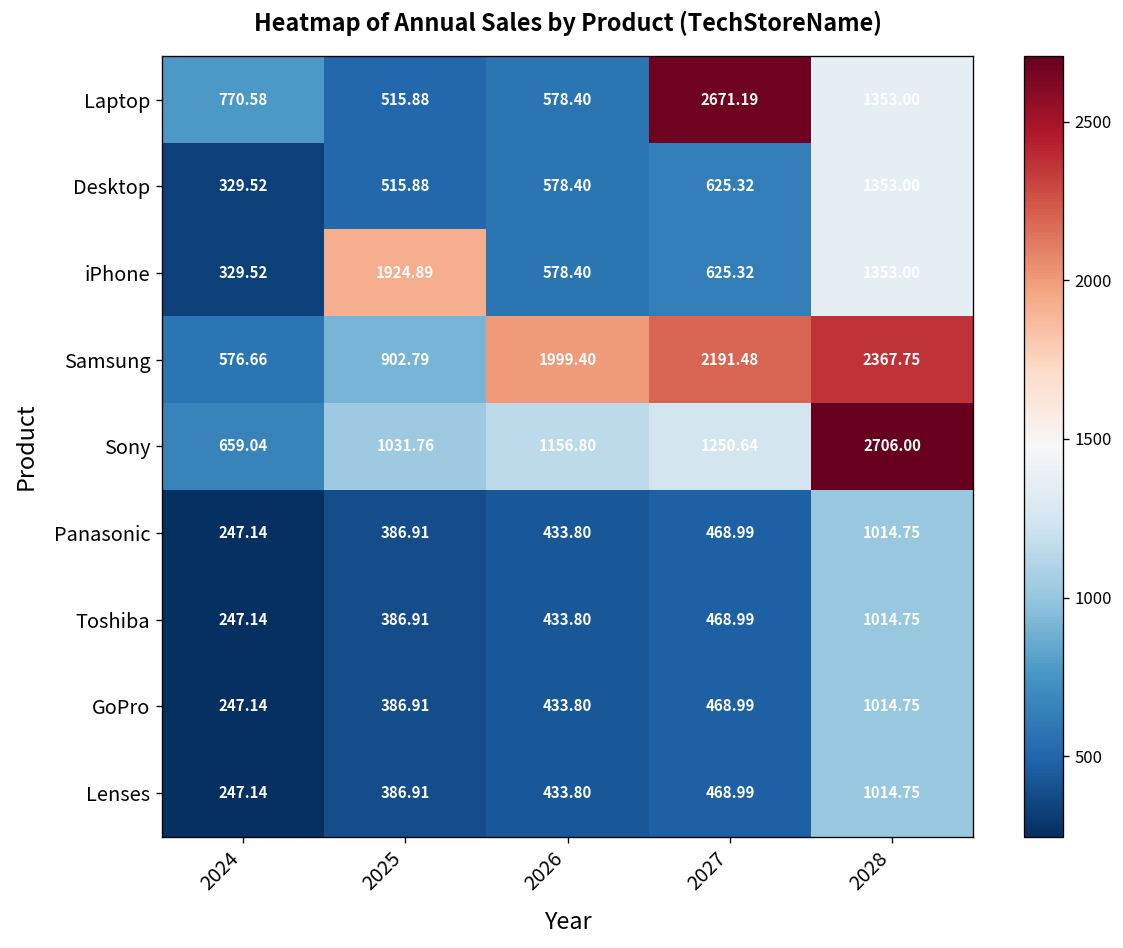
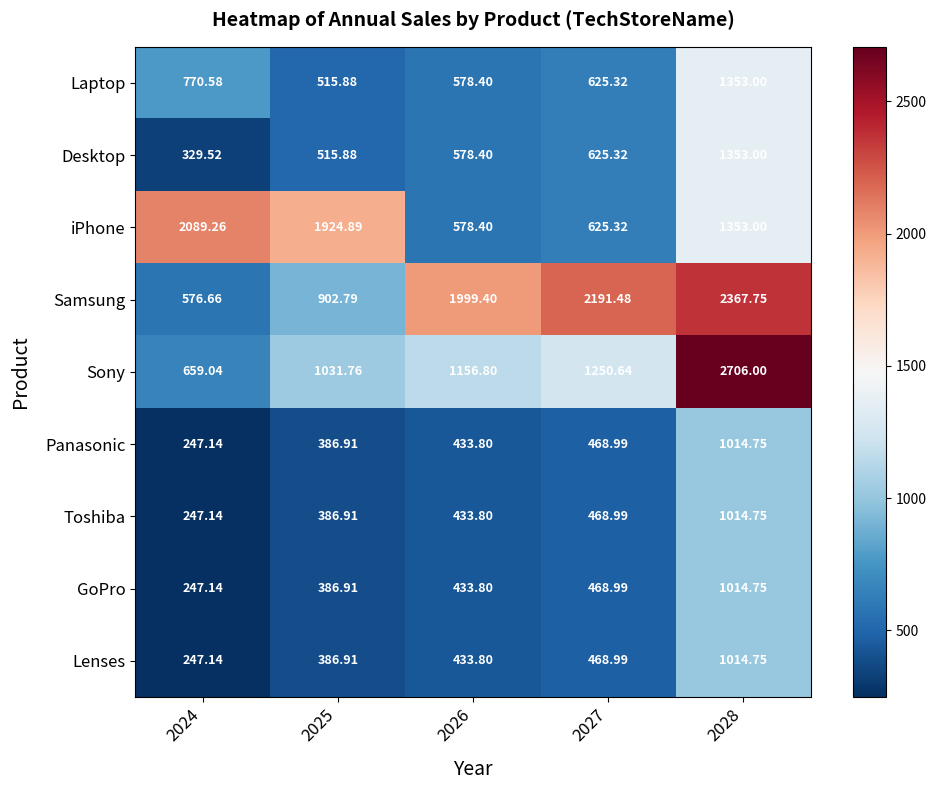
  {
    "Laptop": {
      "2024": 770.58,
      "2025": 515.88,
      "2026": 578.40,
-     "2027": 2671.19
+     "2027": 625.32
    },
    "Desktop": {
      "2024": 329.52,
      "2025": 515.88,
      "2026": 578.40,
      "2027": 625.32
    },
    "iPhone": {
-     "2024": 329.52,
+     "2024": 2089.26,
      "2025": 1924.89,
      "2026": 578.40,
      "2027": 625.32
    },
    "Samsung": {
      "2024": 576.66,
      "2025": 902.79,
      "2026": 1999.40,
      "2027": 2191.48,
      "2028": 2367.75
    },
    "Sony": {
      "2024": 659.04,
      "2025": 1031.76,
      "2026": 1156.80,
      "2028": 2706.00
    },
    "Panasonic": {
      "2024": 247.14,
      "2025": 386.91,
      "2026": 433.80,
      "2027": 468.99,
      "2028": 1014.75
    },
    "Toshiba": {
      "2024": 247.14,
      "2025": 386.91,
      "2026": 433.80,
      "2027": 468.99,
      "2028": 1014.75
    },
    "GoPro": {
      "2024": 247.14,
      "2025": 386.91,
      "2026": 433.80,
      "2027": 468.99,
      "2028": 1014.75
    },
    "Lenses": {
      "2024": 247.14,
      "2025": 386.91,
      "2026": 433.80,
      "2027": 468.99,
      "2028": 1014.75
    }
  }
